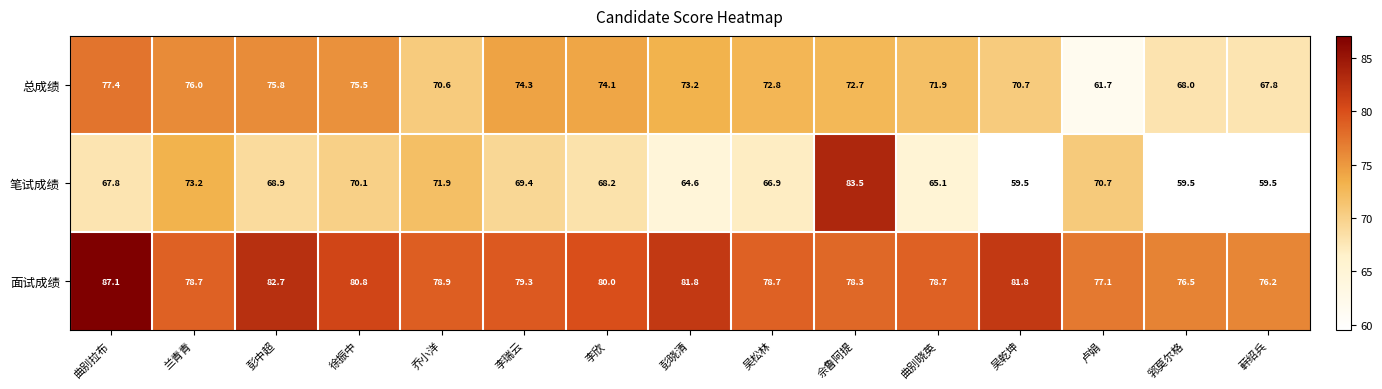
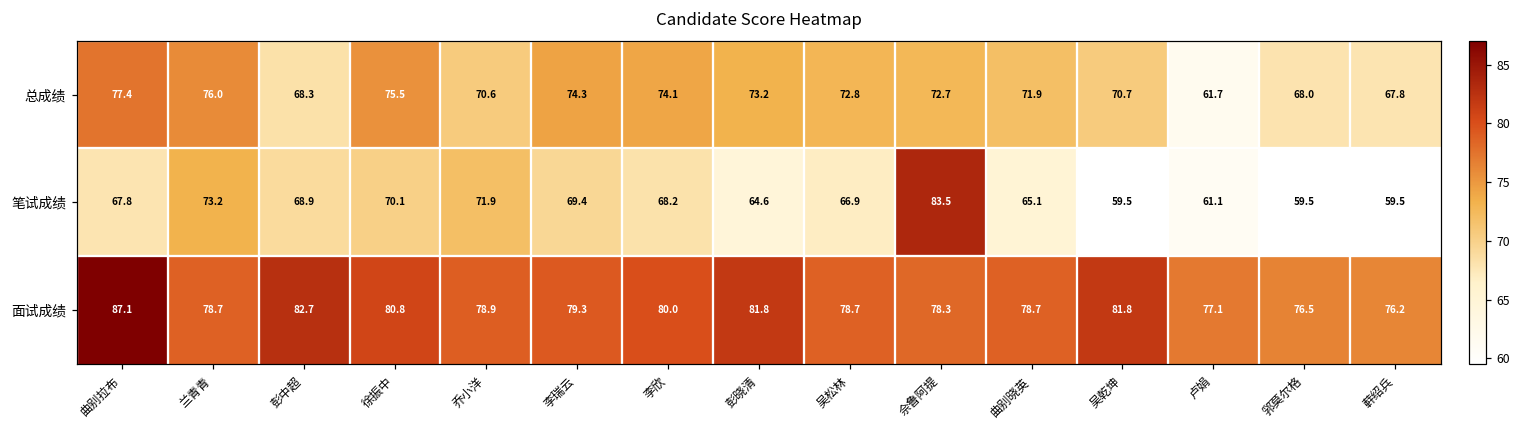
  {
    "总成绩": {
      "曲别拉布": 77.4,
      "兰青青": 76.0,
-     "彭中超": 75.8,
+     "彭中超": 68.3,
      "徐振中": 75.5,
      "乔小洋": 70.6,
      "李瑞云": 74.3,
      "李欣": 74.1,
      "彭晓清": 73.2,
      "吴松林": 72.8,
      "佘鲁阿提": 72.7,
      "曲别晓英": 71.9,
      "吴乾坤": 70.7,
      "卢娟": 61.7,
      "郛莫尔格": 68.0,
      "蓒绍兵": 67.8
    },
    "笔试成绩": {
      "曲别拉布": 67.8,
      "兰青青": 73.2,
      "彭中超": 68.9,
      "徐振中": 70.1,
      "乔小洋": 71.9,
      "李瑞云": 69.4,
      "李欣": 68.2,
      "彭晓清": 64.6,
      "吴松林": 66.9,
      "佘鲁阿提": 83.5,
      "曲别晓英": 65.1,
      "吴乾坤": 59.5,
-     "卢娟": 70.7,
+     "卢娟": 61.1,
      "郛莫尔格": 59.5,
      "蓒绍兵": 59.5
    },
    "面试成绩": {
      "曲别拉布": 87.1,
      "兰青青": 78.7,
      "彭中超": 82.7,
      "徐振中": 80.8,
      "乔小洋": 78.9,
      "李瑞云": 79.3,
      "李欣": 80.0,
      "彭晓清": 81.8,
      "吴松林": 78.7,
      "佘鲁阿提": 78.3,
      "曲别晓英": 78.7,
      "吴乾坤": 81.8,
      "卢娟": 77.1,
      "郛莫尔格": 76.5,
      "蓒绍兵": 76.2
    }
  }
